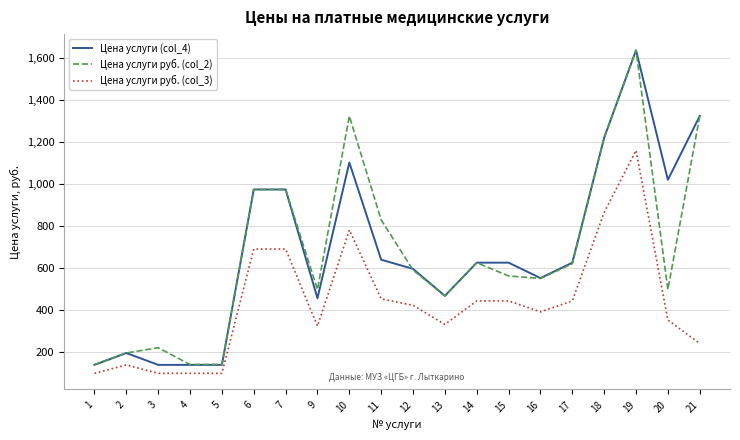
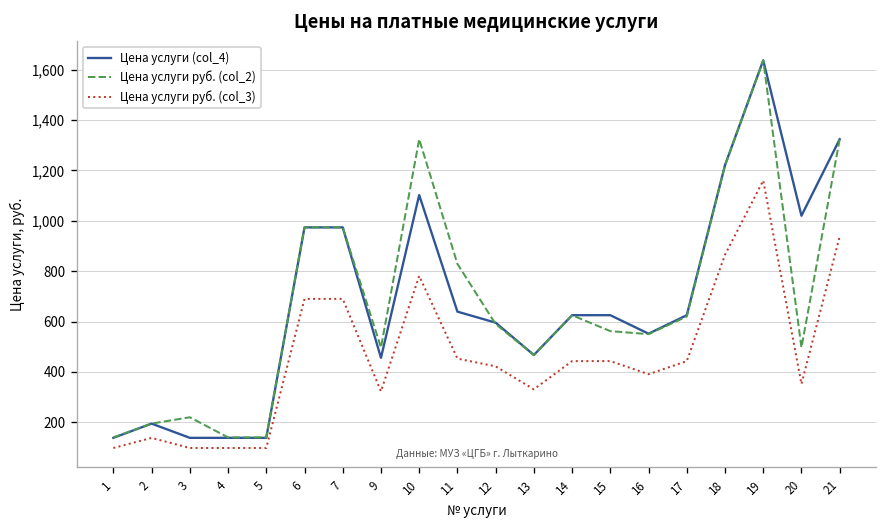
  {
    "Цена услуги (col_4)": {
      "3": "140",
      "9": "460",
      "10": "1,100",
      "11": "640",
      "15": "630",
      "20": "1,020"
    },
    "Цена услуги руб. (col_2)": {
      "3": "220",
      "9": "500",
      "10": "1,320",
      "11": "830",
      "15": "560",
      "20": "500"
    },
    "Цена услуги руб. (col_3)": {
      "1": "100",
      "2": "140",
      "3": "100",
      "4": "100",
      "5": "100",
      "6": "690",
      "7": "690",
      "9": "320",
      "10": "780",
      "11": "450",
      "12": "420",
      "13": "330",
      "14": "440",
      "15": "440",
      "16": "390",
      "17": "440",
      "18": "870",
      "19": "1,160",
      "20": "350",
-     "21": "240"
+     "21": "940"
    }
  }
